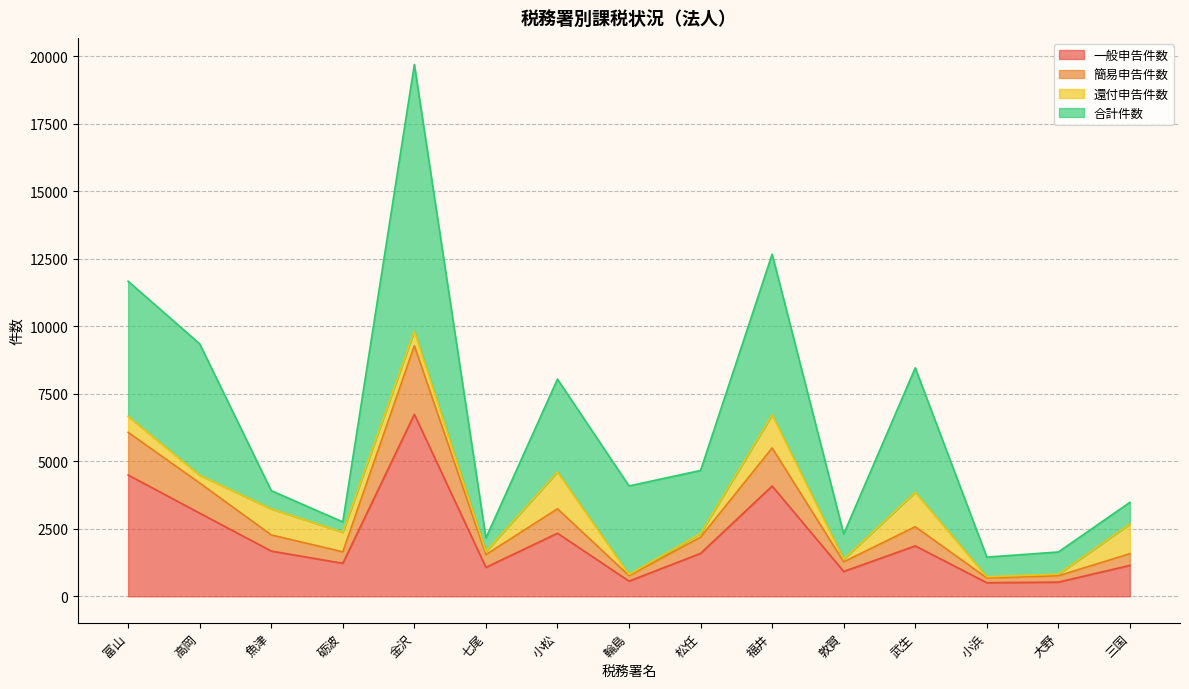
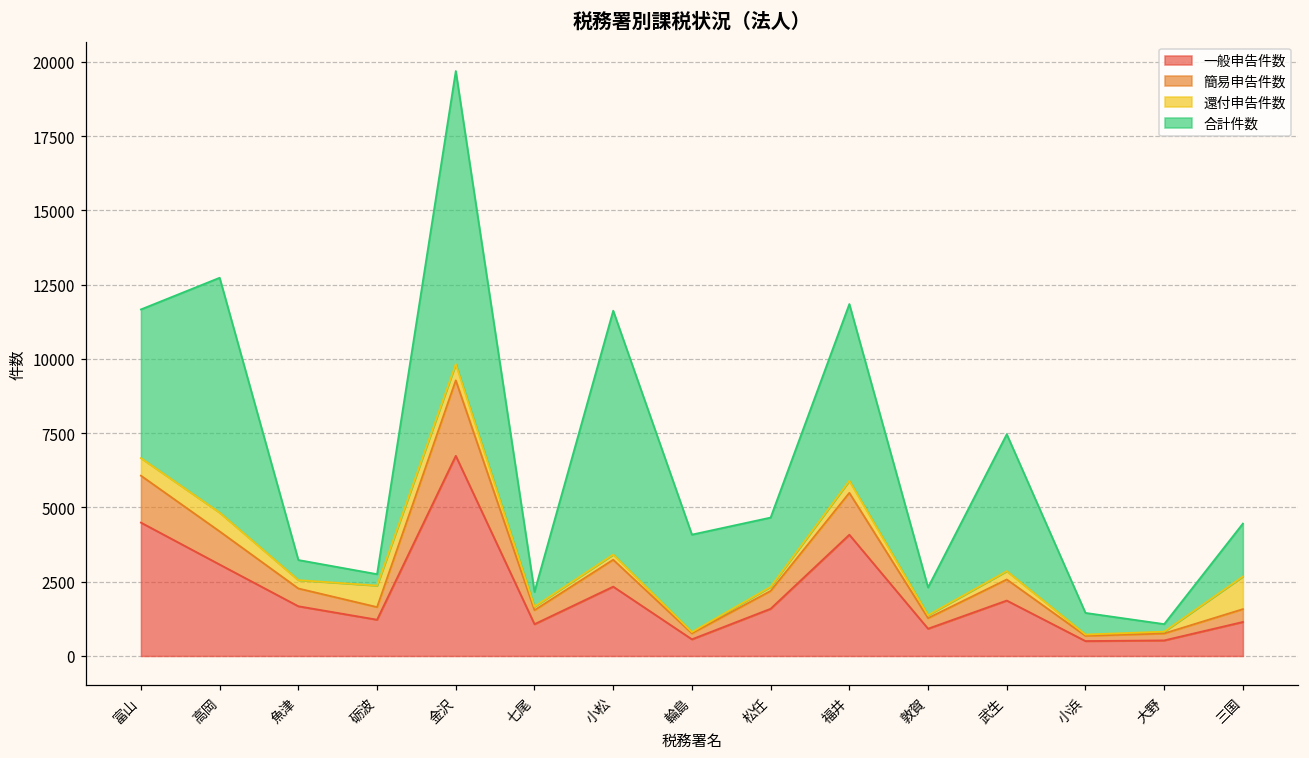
  {
    "還付申告件数": {
      "富山": 600,
-     "高岡": 300,
-     "魚津": 1000,
+     "高岡": 600,
+     "魚津": 300,
      "砺波": 700,
      "金沢": 500,
      "七尾": 100,
-     "小松": 1400,
+     "小松": 200,
      "松任": 100,
-     "福井": 1200,
+     "福井": 400,
      "敦賀": 100,
-     "武生": 1300,
+     "武生": 300,
      "三国": 1100
    },
    "合計件数": {
      "富山": 5000,
-     "高岡": 4900,
+     "高岡": 7900,
      "魚津": 700,
      "砺波": 400,
      "金沢": 9900,
      "七尾": 500,
-     "小松": 3400,
+     "小松": 8200,
      "輪島": 3300,
      "松任": 2300,
      "福井": 6000,
      "敦賀": 900,
      "武生": 4600,
      "小浜": 700,
-     "大野": 800,
-     "三国": 800
+     "大野": 300,
+     "三国": 1800
    }
  }
